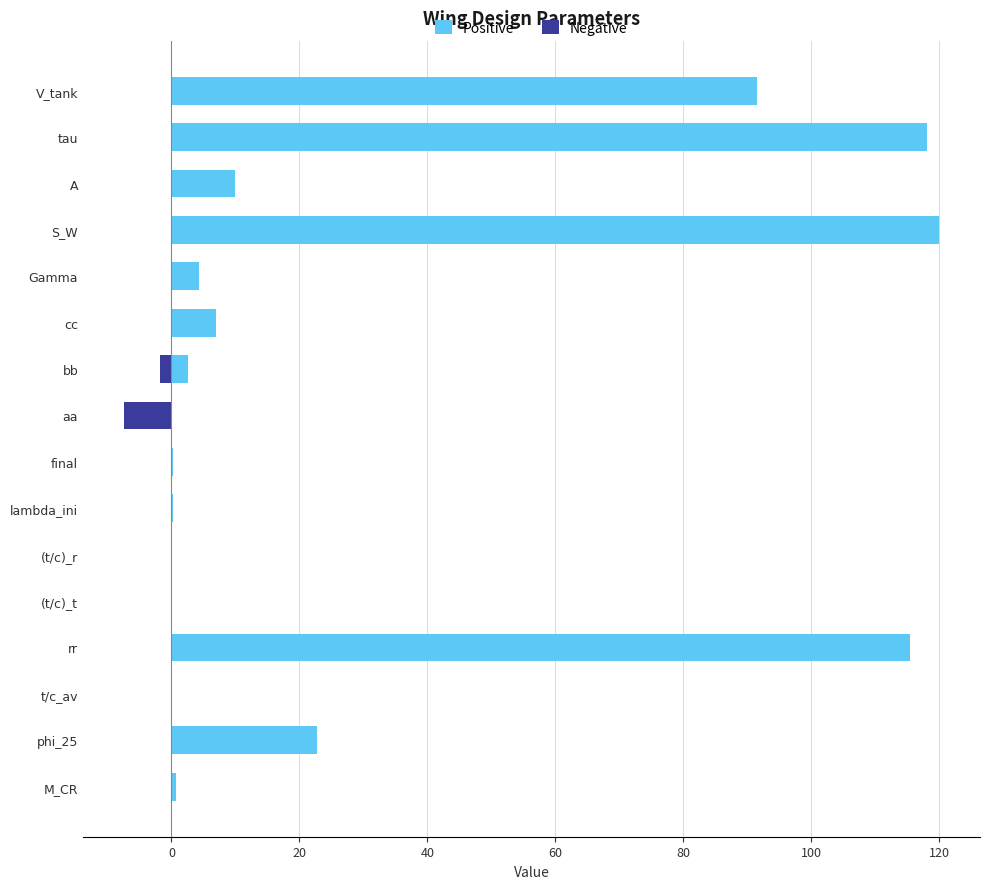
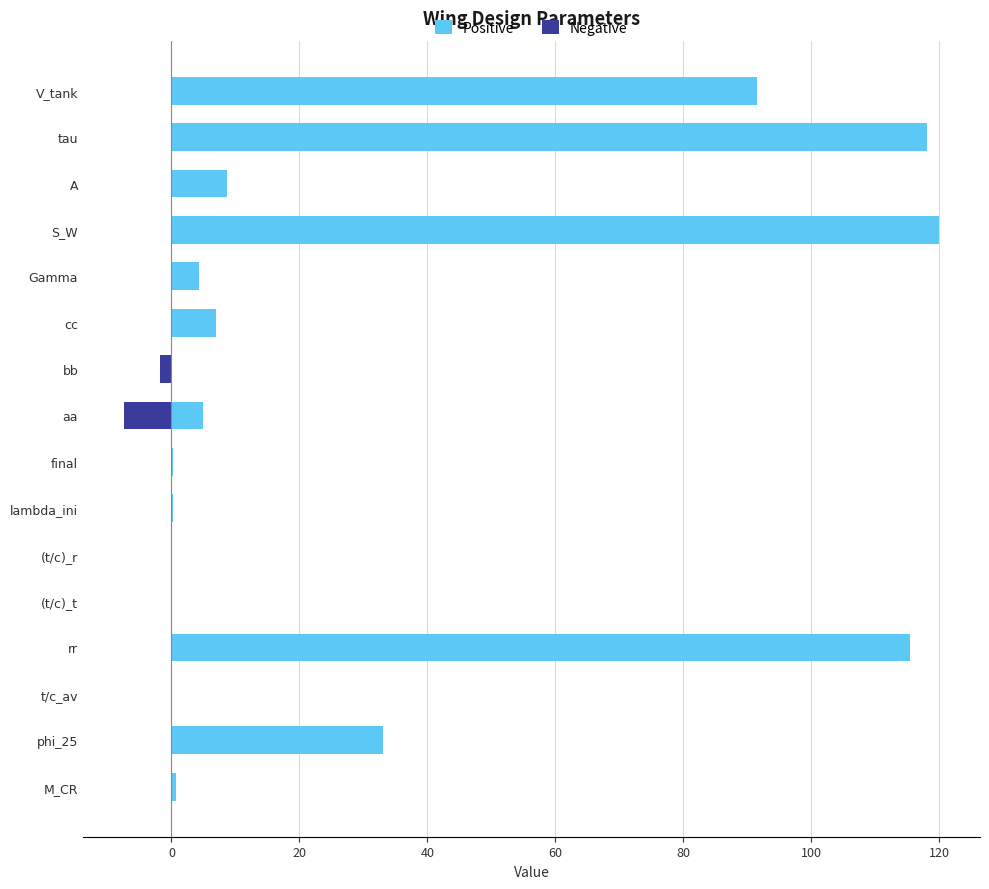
  {
    "Positive": {
      "V_tank": 91,
      "tau": 118,
-     "A": 10,
+     "A": 9,
      "S_W": 120,
      "Gamma": 4,
      "cc": 7,
-     "bb": 3,
-     "aa": 0,
+     "bb": 0,
+     "aa": 5,
      "rr": 115,
-     "phi_25": 23,
+     "phi_25": 33,
      "M_CR": 1
    },
    "Negative": {
      "V_tank": 0,
      "tau": 0,
      "A": 0,
      "S_W": 0,
      "Gamma": 0,
      "cc": 0,
      "bb": -2,
      "aa": -7,
      "final": 0,
      "lambda_ini": 0,
      "(t/c)_r": 0,
      "(t/c)_t": 0,
      "rr": 0,
      "t/c_av": 0,
      "phi_25": 0,
      "M_CR": 0
    }
  }
